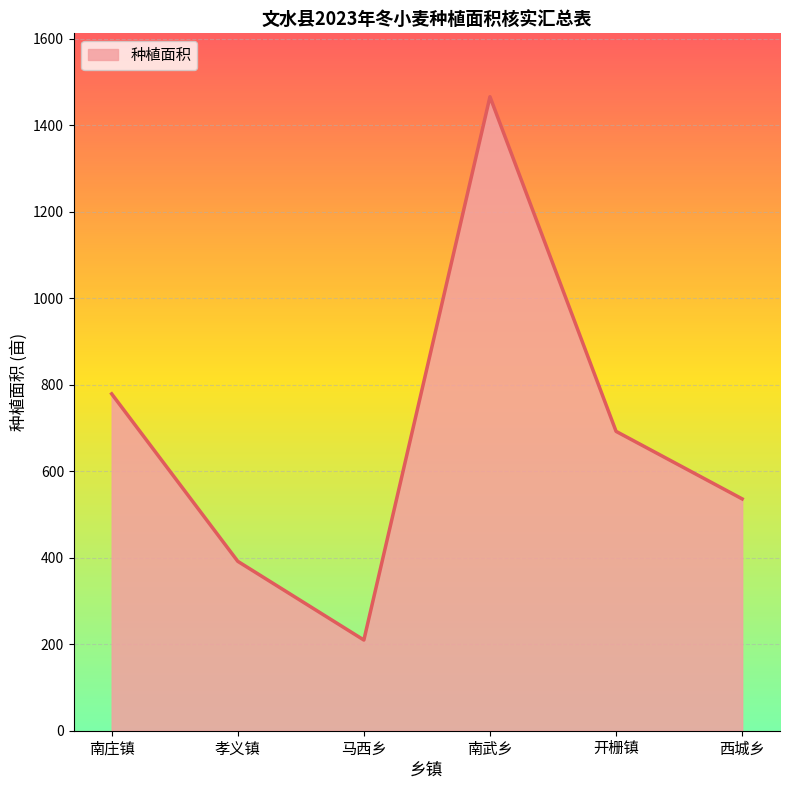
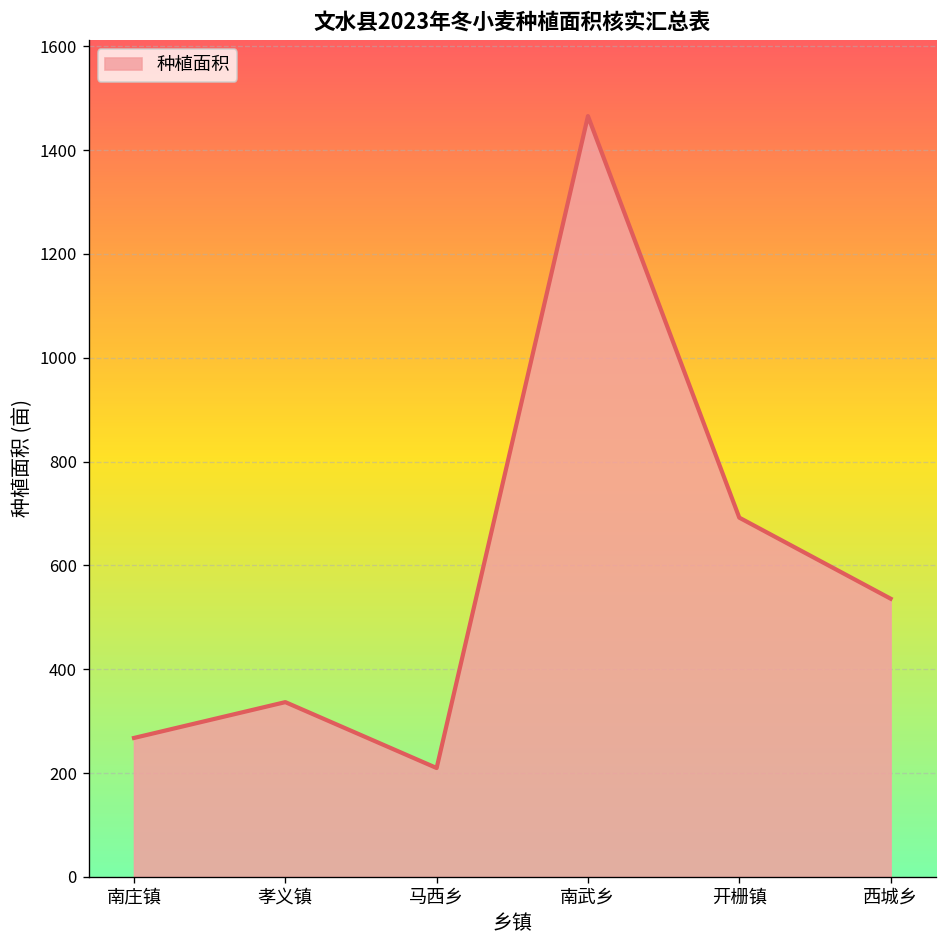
  {
-   "南庄镇": 780,
-   "孝义镇": 390,
+   "南庄镇": 270,
+   "孝义镇": 340,
    "马西乡": 210,
    "南武乡": 1470,
    "开栅镇": 690,
    "西城乡": 540
  }
